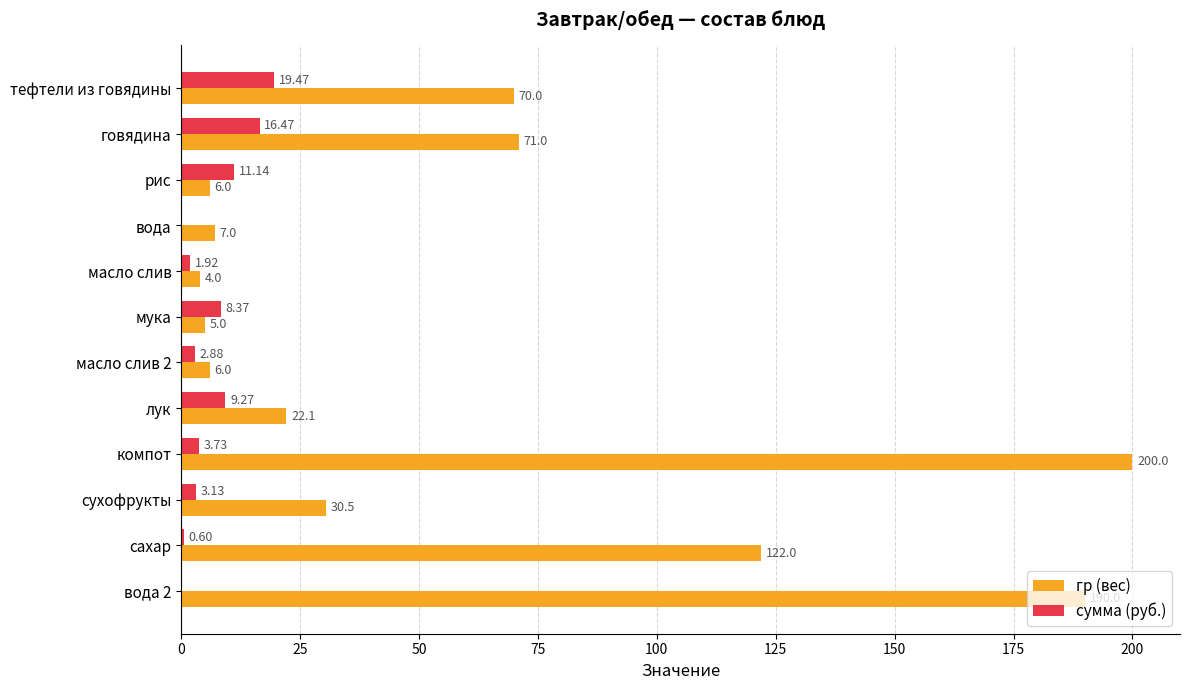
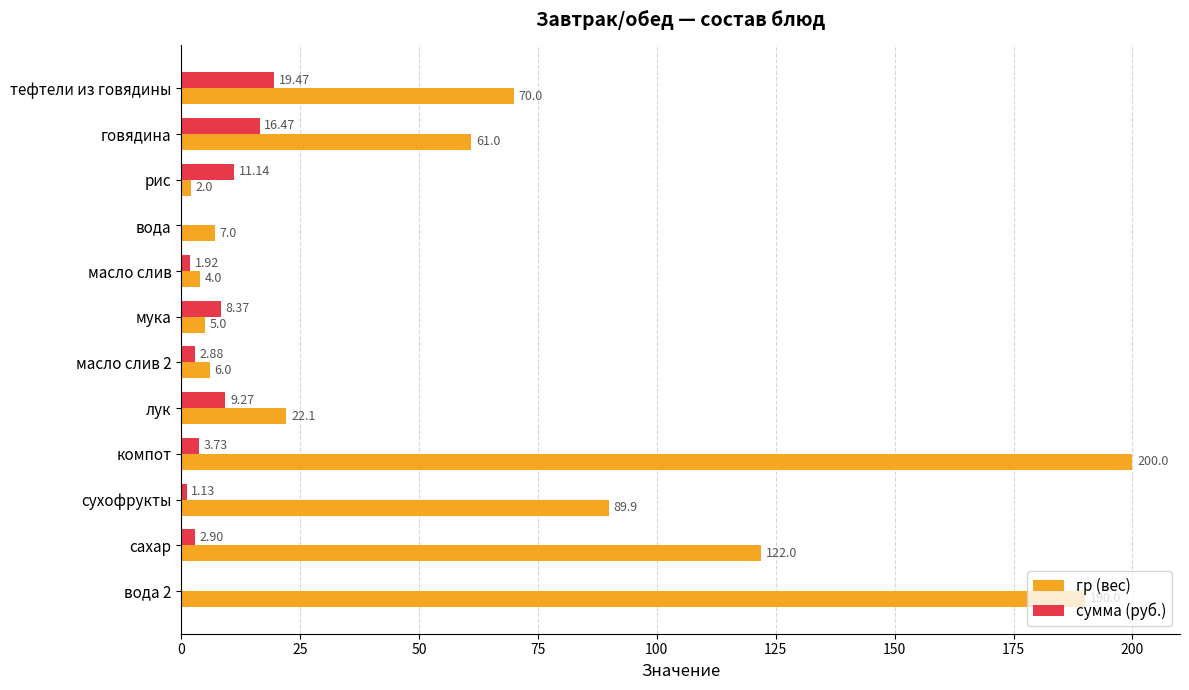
  {
    "гр (вес)": {
      "тефтели из говядины": 70.0,
-     "говядина": 71.0,
-     "рис": 6.0,
+     "говядина": 61.0,
+     "рис": 2.0,
      "вода": 7.0,
      "масло слив": 4.0,
      "мука": 5.0,
      "масло слив 2": 6.0,
      "лук": 22.1,
      "компот": 200.0,
-     "сухофрукты": 30.5,
+     "сухофрукты": 89.9,
      "сахар": 122.0
    },
    "сумма (руб.)": {
      "тефтели из говядины": 19.47,
      "говядина": 16.47,
      "рис": 11.14,
      "масло слив": 1.92,
      "мука": 8.37,
      "масло слив 2": 2.88,
      "лук": 9.27,
      "компот": 3.73,
-     "сухофрукты": 3.13,
-     "сахар": 0.60
+     "сухофрукты": 1.13,
+     "сахар": 2.90
    }
  }
